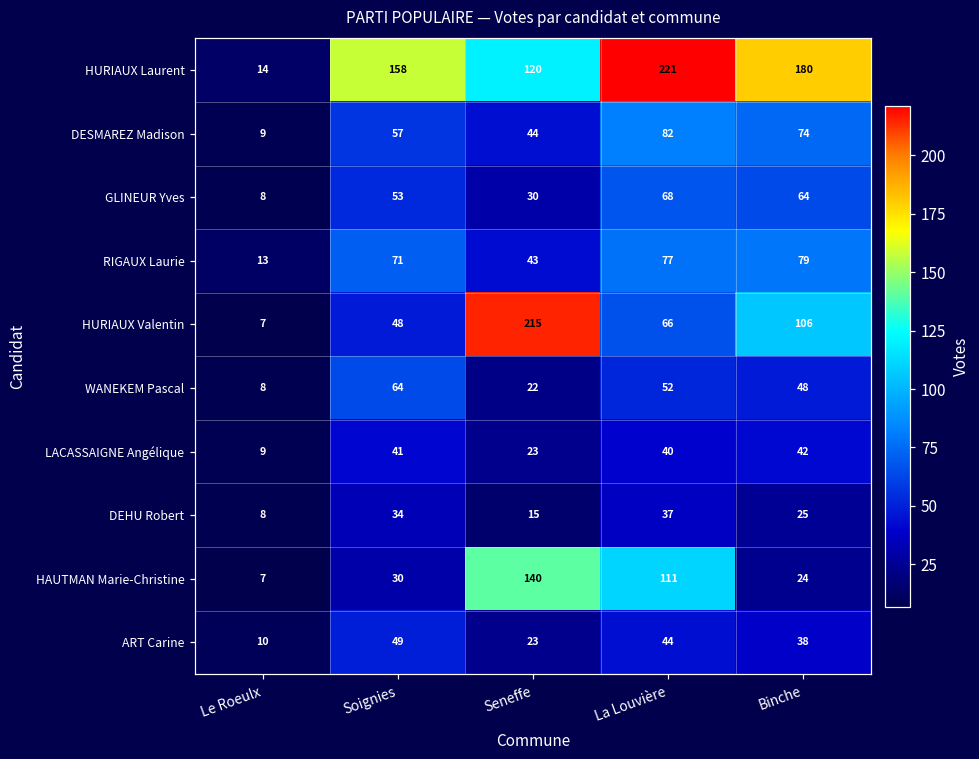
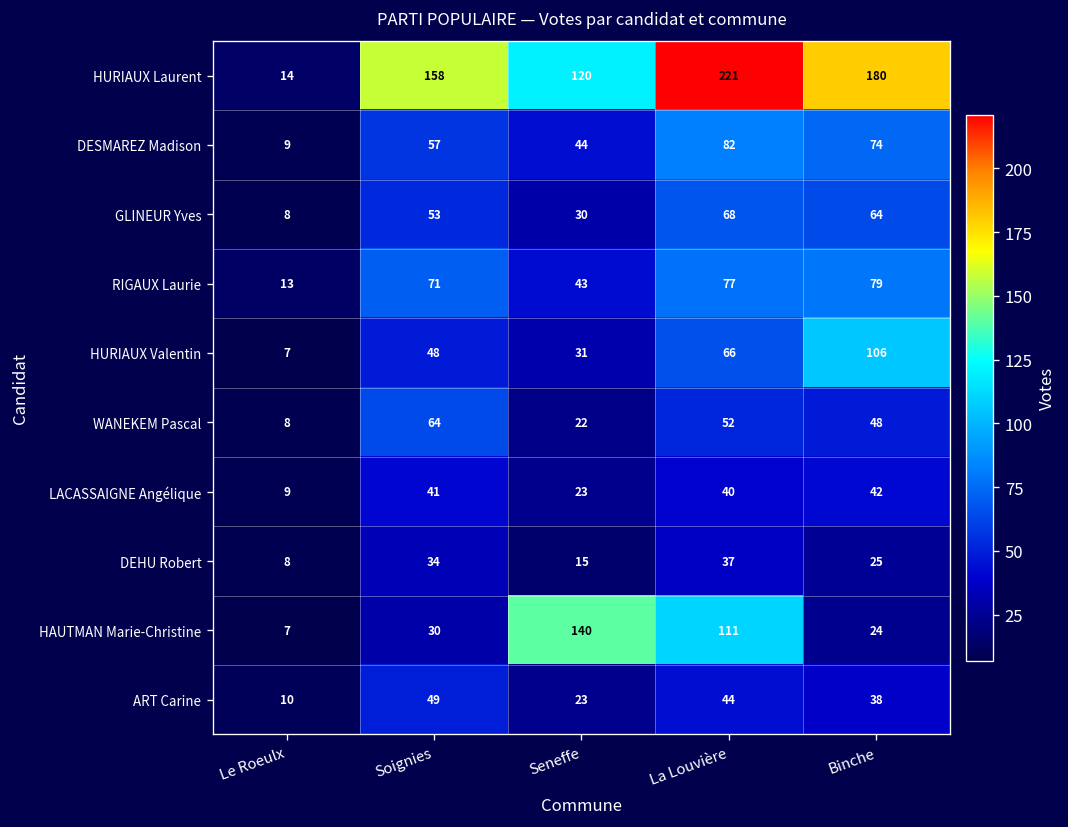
  {
    "HURIAUX Laurent": {
      "Le Roeulx": 14,
      "Soignies": 158,
      "Seneffe": 120,
      "La Louvière": 221,
      "Binche": 180
    },
    "DESMAREZ Madison": {
      "Le Roeulx": 9,
      "Soignies": 57,
      "Seneffe": 44,
      "La Louvière": 82,
      "Binche": 74
    },
    "GLINEUR Yves": {
      "Le Roeulx": 8,
      "Soignies": 53,
      "Seneffe": 30,
      "La Louvière": 68,
      "Binche": 64
    },
    "RIGAUX Laurie": {
      "Le Roeulx": 13,
      "Soignies": 71,
      "Seneffe": 43,
      "La Louvière": 77,
      "Binche": 79
    },
    "HURIAUX Valentin": {
      "Le Roeulx": 7,
      "Soignies": 48,
-     "Seneffe": 215,
+     "Seneffe": 31,
      "La Louvière": 66,
      "Binche": 106
    },
    "WANEKEM Pascal": {
      "Le Roeulx": 8,
      "Soignies": 64,
      "Seneffe": 22,
      "La Louvière": 52,
      "Binche": 48
    },
    "LACASSAIGNE Angélique": {
      "Le Roeulx": 9,
      "Soignies": 41,
      "Seneffe": 23,
      "La Louvière": 40,
      "Binche": 42
    },
    "DEHU Robert": {
      "Le Roeulx": 8,
      "Soignies": 34,
      "Seneffe": 15,
      "La Louvière": 37,
      "Binche": 25
    },
    "HAUTMAN Marie-Christine": {
      "Le Roeulx": 7,
      "Soignies": 30,
      "Seneffe": 140,
      "La Louvière": 111,
      "Binche": 24
    },
    "ART Carine": {
      "Le Roeulx": 10,
      "Soignies": 49,
      "Seneffe": 23,
      "La Louvière": 44,
      "Binche": 38
    }
  }
